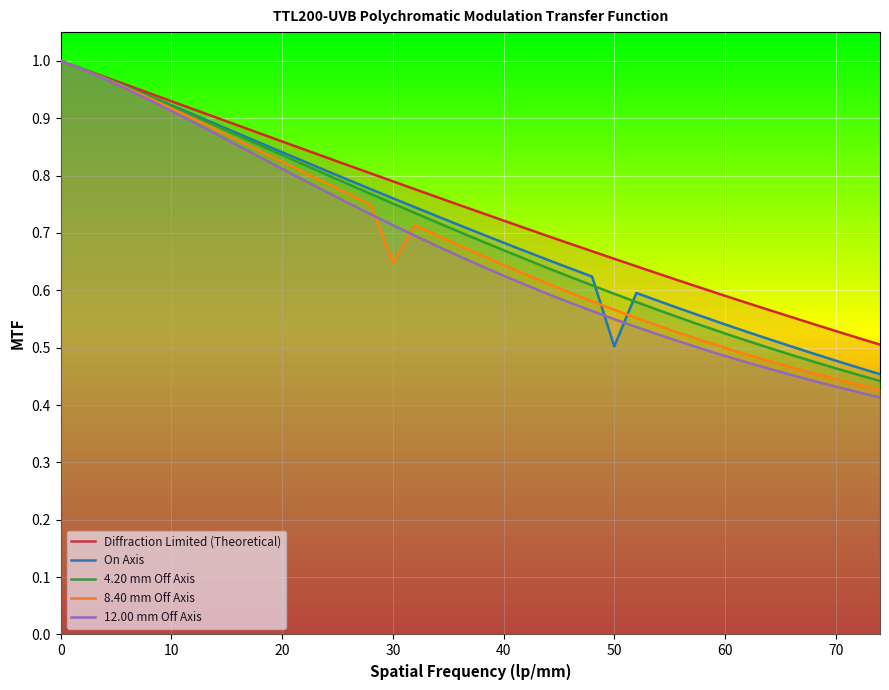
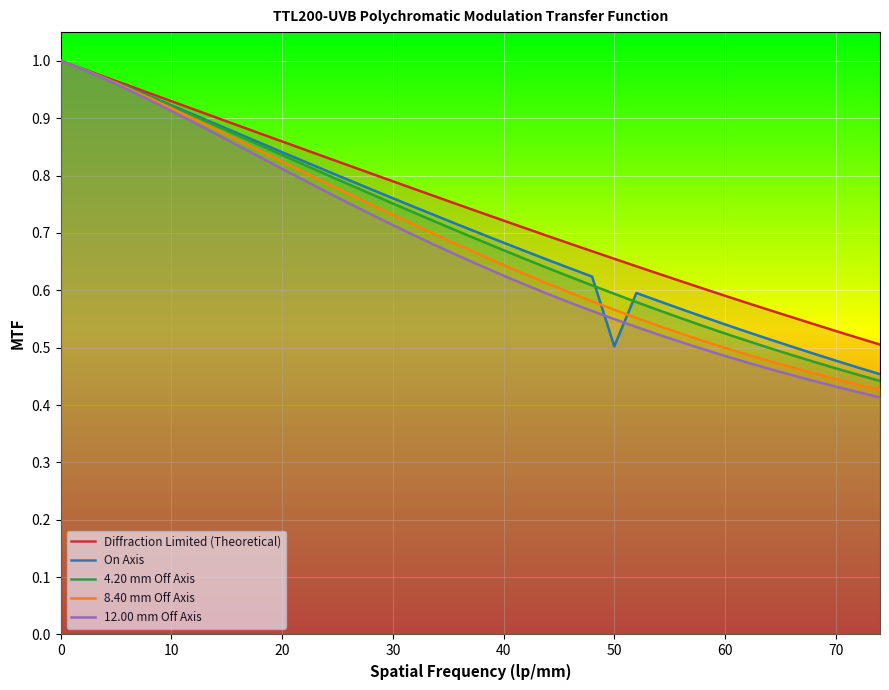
  {
    "Diffraction Limited (Theoretical)": {
      "10": 0.93,
      "20": 0.86,
      "30": 0.79,
      "40": 0.72,
      "50": 0.65,
      "60": 0.59,
      "70": 0.53
    },
    "On Axis": {
      "20": 0.84,
      "30": 0.76,
      "40": 0.68,
      "50": 0.50,
      "60": 0.54,
      "70": 0.48
    },
    "4.20 mm Off Axis": {
      "20": 0.84,
      "30": 0.75,
      "40": 0.67,
      "50": 0.59,
      "60": 0.52,
      "70": 0.46
    },
    "8.40 mm Off Axis": {
      "20": 0.82,
-     "30": 0.65,
+     "30": 0.73,
      "40": 0.64,
      "50": 0.57,
      "60": 0.50,
      "70": 0.45
    },
    "12.00 mm Off Axis": {
      "10": 0.91,
      "20": 0.81,
      "30": 0.71,
      "40": 0.63,
      "50": 0.55,
      "60": 0.49,
      "70": 0.43
    }
  }
